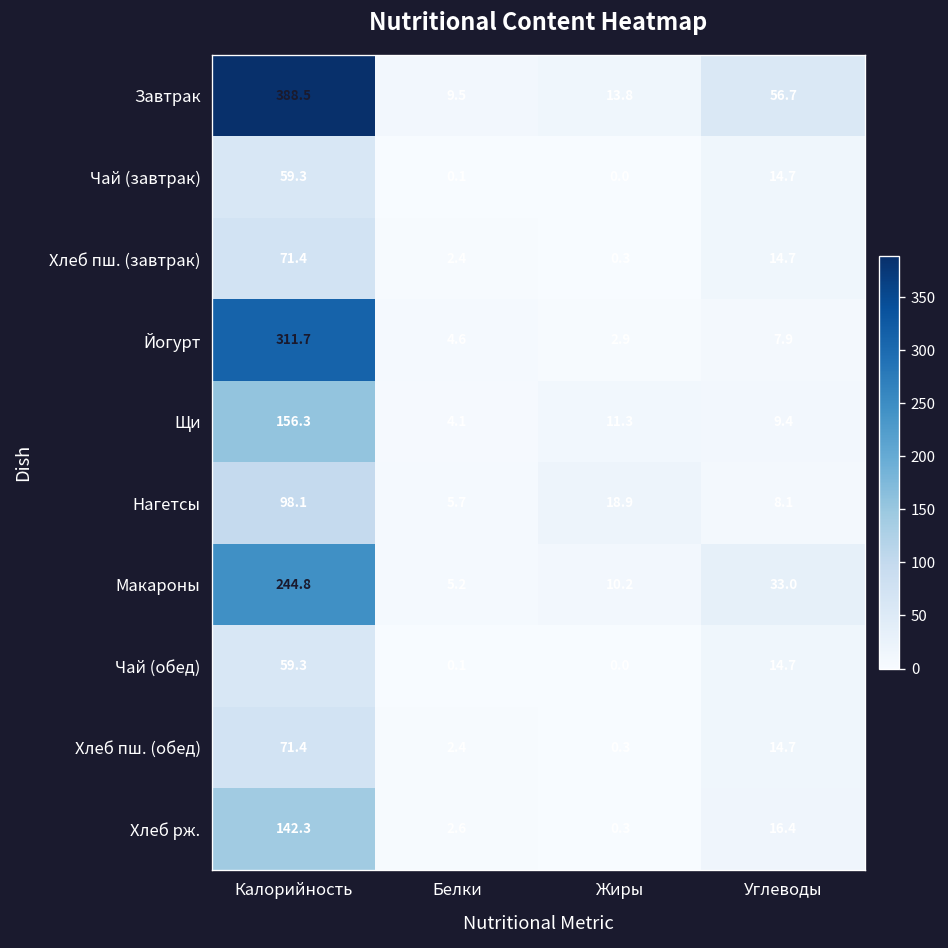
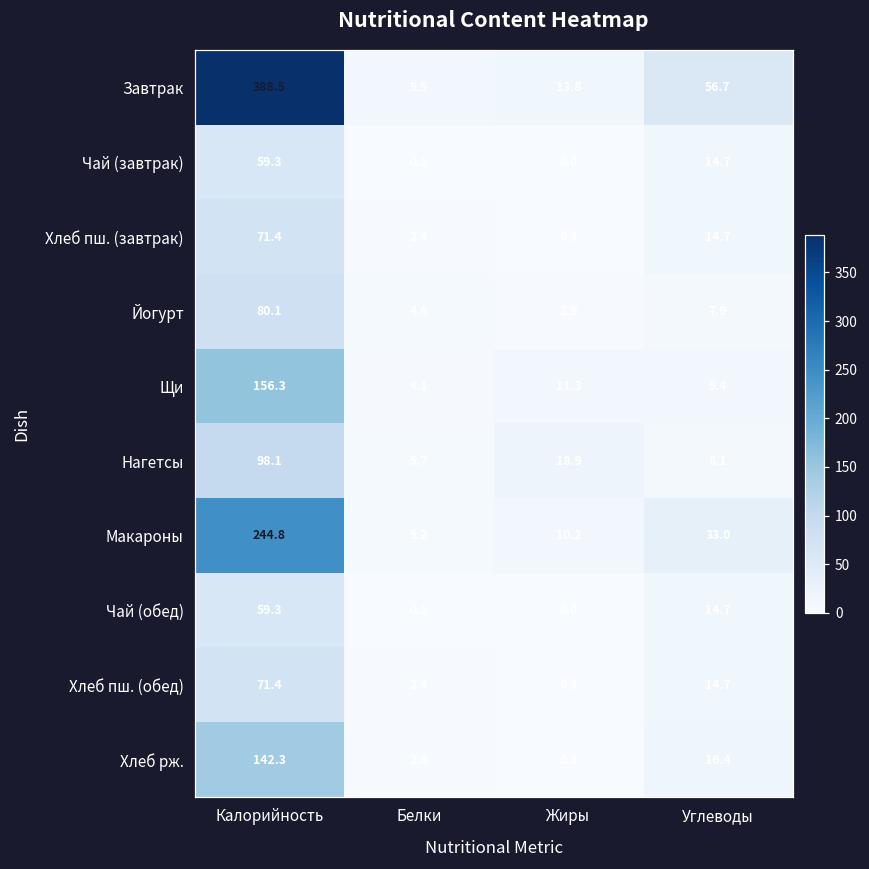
  {
    "Завтрак": {
      "Калорийность": 388.5
    },
    "Йогурт": {
-     "Калорийность": 311.7
+     "Калорийность": 80.1
    },
    "Щи": {
      "Калорийность": 156.3
    },
    "Нагетсы": {
      "Калорийность": 98.1
    },
    "Макароны": {
      "Калорийность": 244.8
    },
    "Хлеб рж.": {
      "Калорийность": 142.3
    }
  }
